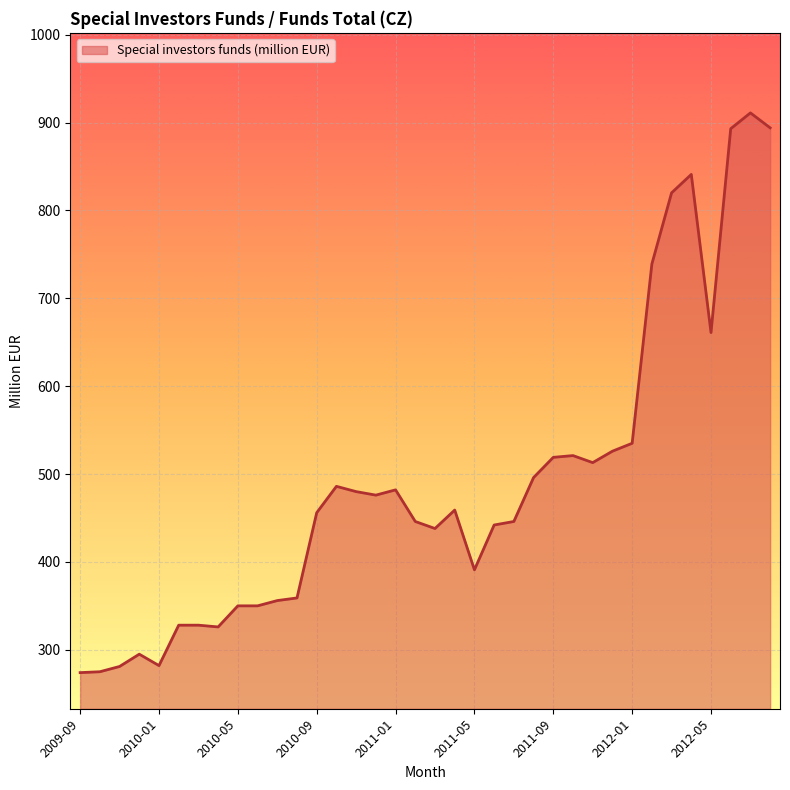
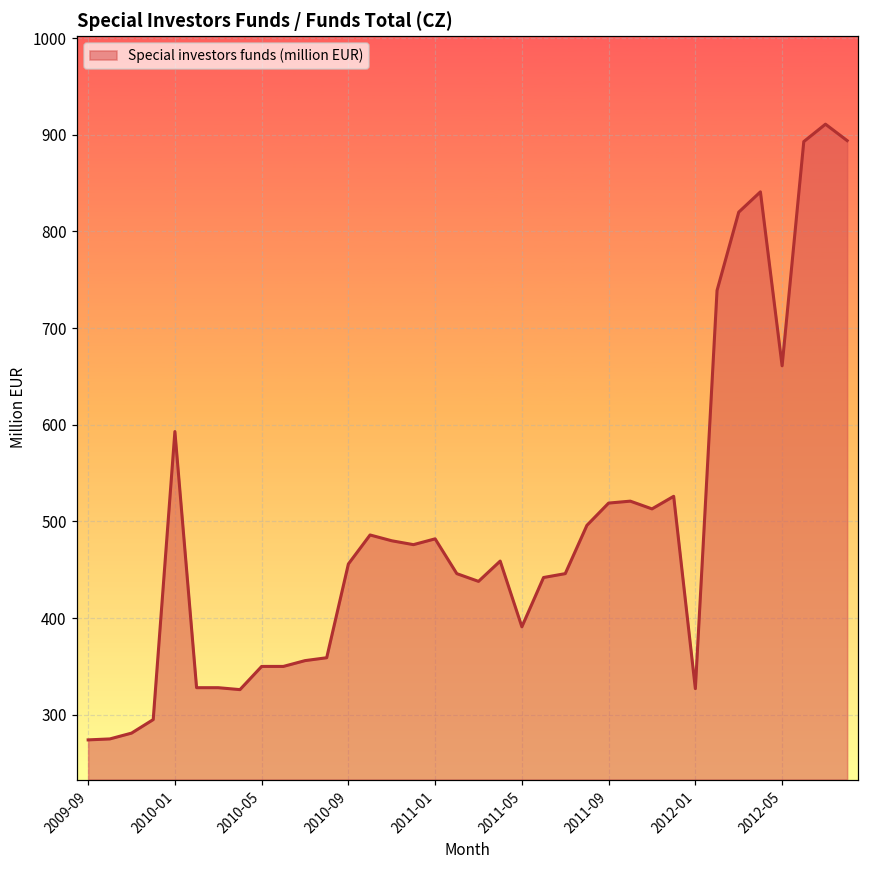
  {
    "2009-09": 270,
-   "2010-01": 280,
+   "2010-01": 590,
    "2010-05": 350,
    "2010-09": 460,
    "2011-01": 480,
    "2011-05": 390,
    "2011-09": 520,
-   "2012-01": 540,
+   "2012-01": 330,
    "2012-05": 660
  }
